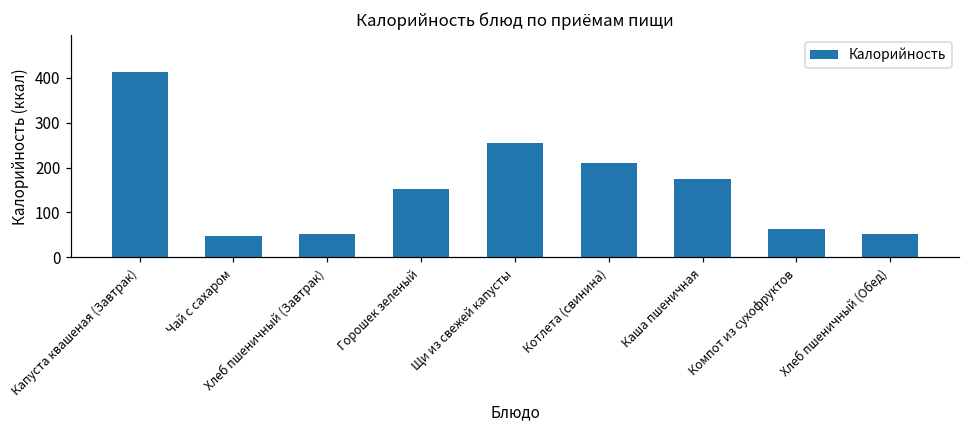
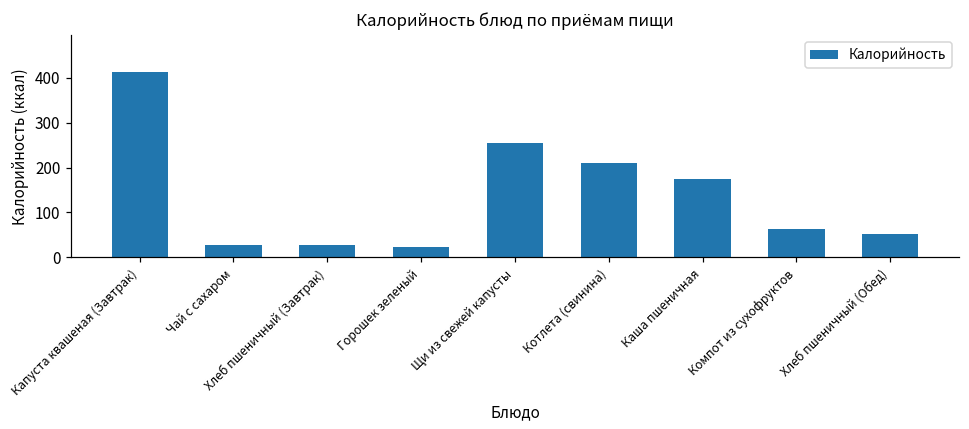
  {
    "Капуста квашеная (Завтрак)": 410,
-   "Чай с сахаром": 50,
-   "Хлеб пшеничный (Завтрак)": 50,
-   "Горошек зеленый": 150,
+   "Чай с сахаром": 30,
+   "Хлеб пшеничный (Завтрак)": 30,
+   "Горошек зеленый": 20,
    "Щи из свежей капусты": 250,
    "Котлета (свинина)": 210,
    "Каша пшеничная": 180,
    "Компот из сухофруктов": 60,
    "Хлеб пшеничный (Обед)": 50
  }
